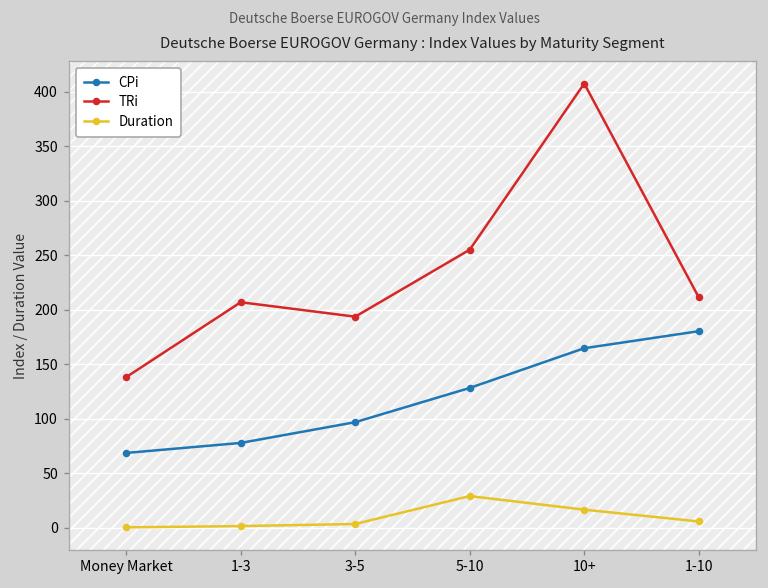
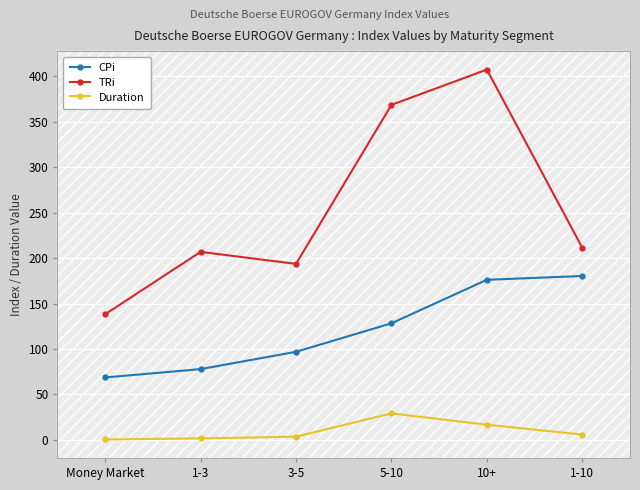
  {
    "CPi": {
      "Money Market": 70,
      "1-3": 80,
      "3-5": 100,
      "5-10": 130,
-     "10+": 160,
+     "10+": 180,
      "1-10": 180
    },
    "TRi": {
      "Money Market": 140,
      "1-3": 210,
      "3-5": 190,
-     "5-10": 260,
+     "5-10": 370,
      "10+": 410,
      "1-10": 210
    },
    "Duration": {
      "Money Market": 0,
      "1-3": 0,
      "3-5": 0,
      "5-10": 30,
      "10+": 20,
      "1-10": 10
    }
  }
